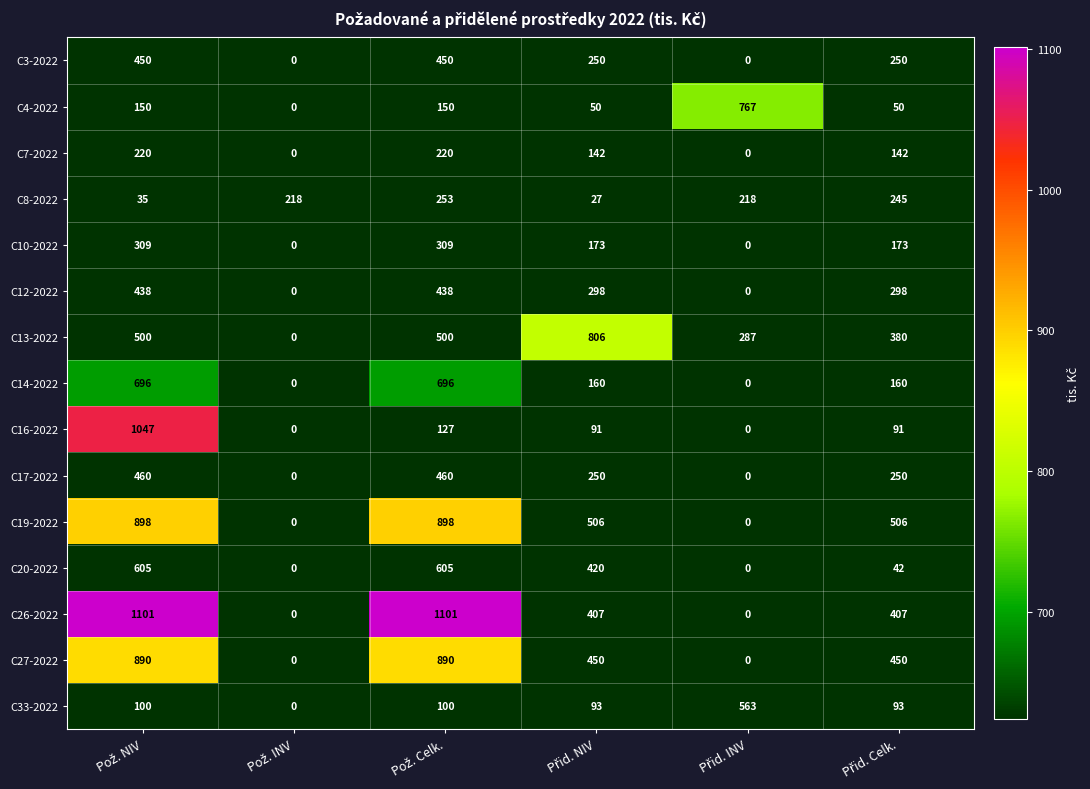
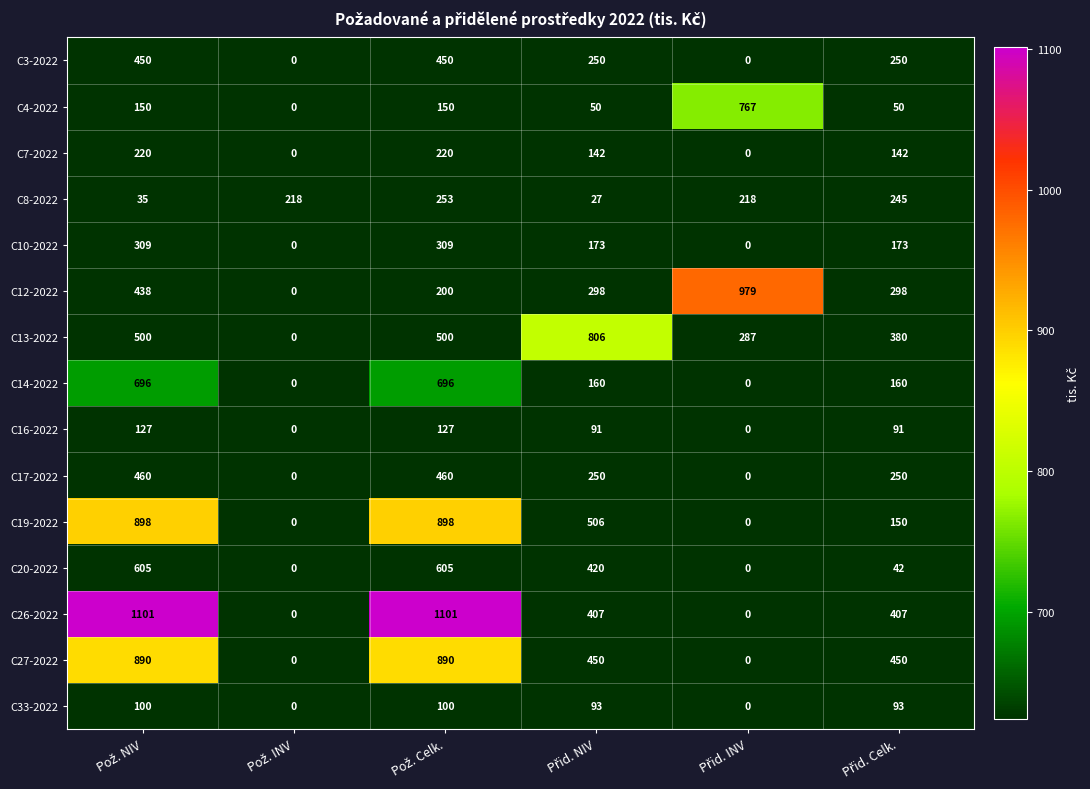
  {
    "C3-2022": {
      "Pož. NIV": 450,
      "Pož. INV": 0,
      "Pož. Celk.": 450,
      "Přid. NIV": 250,
      "Přid. INV": 0,
      "Přid. Celk.": 250
    },
    "C4-2022": {
      "Pož. NIV": 150,
      "Pož. INV": 0,
      "Pož. Celk.": 150,
      "Přid. NIV": 50,
      "Přid. INV": 767,
      "Přid. Celk.": 50
    },
    "C7-2022": {
      "Pož. NIV": 220,
      "Pož. INV": 0,
      "Pož. Celk.": 220,
      "Přid. NIV": 142,
      "Přid. INV": 0,
      "Přid. Celk.": 142
    },
    "C8-2022": {
      "Pož. NIV": 35,
      "Pož. INV": 218,
      "Pož. Celk.": 253,
      "Přid. NIV": 27,
      "Přid. INV": 218,
      "Přid. Celk.": 245
    },
    "C10-2022": {
      "Pož. NIV": 309,
      "Pož. INV": 0,
      "Pož. Celk.": 309,
      "Přid. NIV": 173,
      "Přid. INV": 0,
      "Přid. Celk.": 173
    },
    "C12-2022": {
      "Pož. NIV": 438,
      "Pož. INV": 0,
-     "Pož. Celk.": 438,
+     "Pož. Celk.": 200,
      "Přid. NIV": 298,
-     "Přid. INV": 0,
+     "Přid. INV": 979,
      "Přid. Celk.": 298
    },
    "C13-2022": {
      "Pož. NIV": 500,
      "Pož. INV": 0,
      "Pož. Celk.": 500,
      "Přid. NIV": 806,
      "Přid. INV": 287,
      "Přid. Celk.": 380
    },
    "C14-2022": {
      "Pož. NIV": 696,
      "Pož. INV": 0,
      "Pož. Celk.": 696,
      "Přid. NIV": 160,
      "Přid. INV": 0,
      "Přid. Celk.": 160
    },
    "C16-2022": {
-     "Pož. NIV": 1047,
+     "Pož. NIV": 127,
      "Pož. INV": 0,
      "Pož. Celk.": 127,
      "Přid. NIV": 91,
      "Přid. INV": 0,
      "Přid. Celk.": 91
    },
    "C17-2022": {
      "Pož. NIV": 460,
      "Pož. INV": 0,
      "Pož. Celk.": 460,
      "Přid. NIV": 250,
      "Přid. INV": 0,
      "Přid. Celk.": 250
    },
    "C19-2022": {
      "Pož. NIV": 898,
      "Pož. INV": 0,
      "Pož. Celk.": 898,
      "Přid. NIV": 506,
      "Přid. INV": 0,
-     "Přid. Celk.": 506
+     "Přid. Celk.": 150
    },
    "C20-2022": {
      "Pož. NIV": 605,
      "Pož. INV": 0,
      "Pož. Celk.": 605,
      "Přid. NIV": 420,
      "Přid. INV": 0,
      "Přid. Celk.": 42
    },
    "C26-2022": {
      "Pož. NIV": 1101,
      "Pož. INV": 0,
      "Pož. Celk.": 1101,
      "Přid. NIV": 407,
      "Přid. INV": 0,
      "Přid. Celk.": 407
    },
    "C27-2022": {
      "Pož. NIV": 890,
      "Pož. INV": 0,
      "Pož. Celk.": 890,
      "Přid. NIV": 450,
      "Přid. INV": 0,
      "Přid. Celk.": 450
    },
    "C33-2022": {
      "Pož. NIV": 100,
      "Pož. INV": 0,
      "Pož. Celk.": 100,
      "Přid. NIV": 93,
-     "Přid. INV": 563,
+     "Přid. INV": 0,
      "Přid. Celk.": 93
    }
  }
